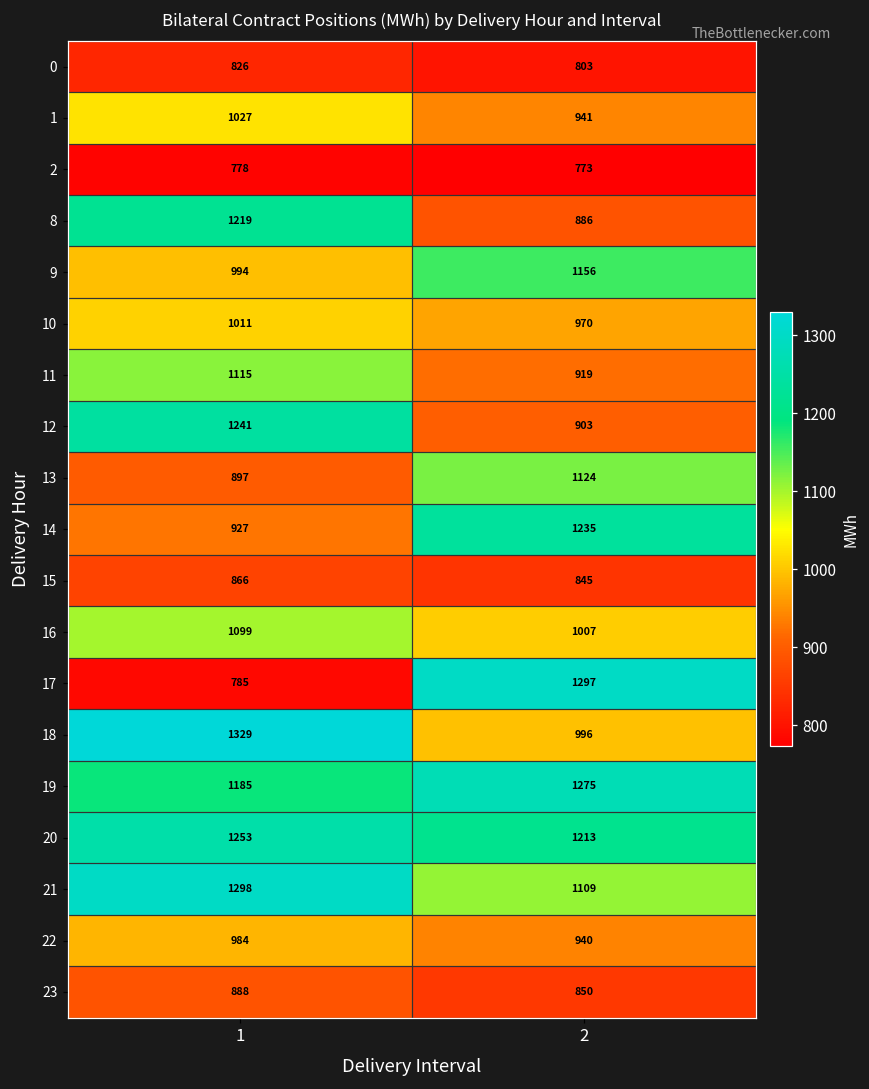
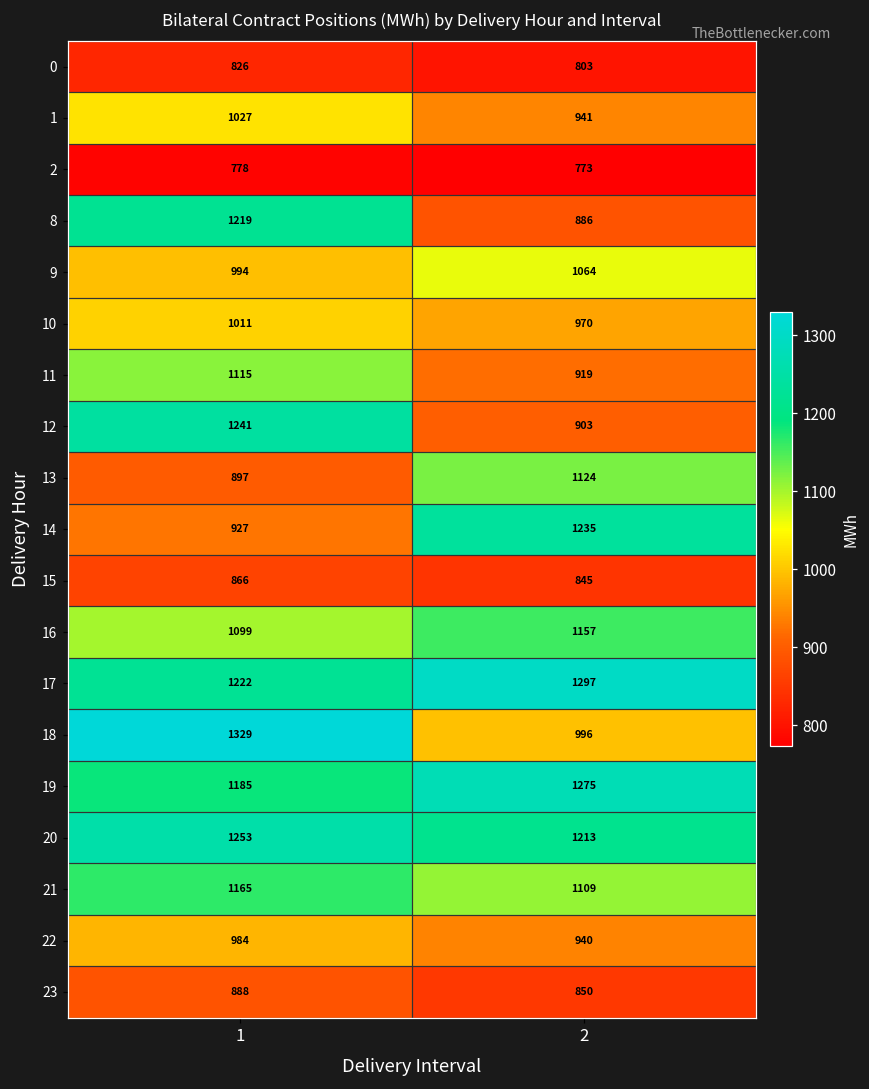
  {
    "0": {
      "1": 826,
      "2": 803
    },
    "1": {
      "1": 1027,
      "2": 941
    },
    "2": {
      "1": 778,
      "2": 773
    },
    "8": {
      "1": 1219,
      "2": 886
    },
    "9": {
      "1": 994,
-     "2": 1156
+     "2": 1064
    },
    "10": {
      "1": 1011,
      "2": 970
    },
    "11": {
      "1": 1115,
      "2": 919
    },
    "12": {
      "1": 1241,
      "2": 903
    },
    "13": {
      "1": 897,
      "2": 1124
    },
    "14": {
      "1": 927,
      "2": 1235
    },
    "15": {
      "1": 866,
      "2": 845
    },
    "16": {
      "1": 1099,
-     "2": 1007
+     "2": 1157
    },
    "17": {
-     "1": 785,
+     "1": 1222,
      "2": 1297
    },
    "18": {
      "1": 1329,
      "2": 996
    },
    "19": {
      "1": 1185,
      "2": 1275
    },
    "20": {
      "1": 1253,
      "2": 1213
    },
    "21": {
-     "1": 1298,
+     "1": 1165,
      "2": 1109
    },
    "22": {
      "1": 984,
      "2": 940
    },
    "23": {
      "1": 888,
      "2": 850
    }
  }
